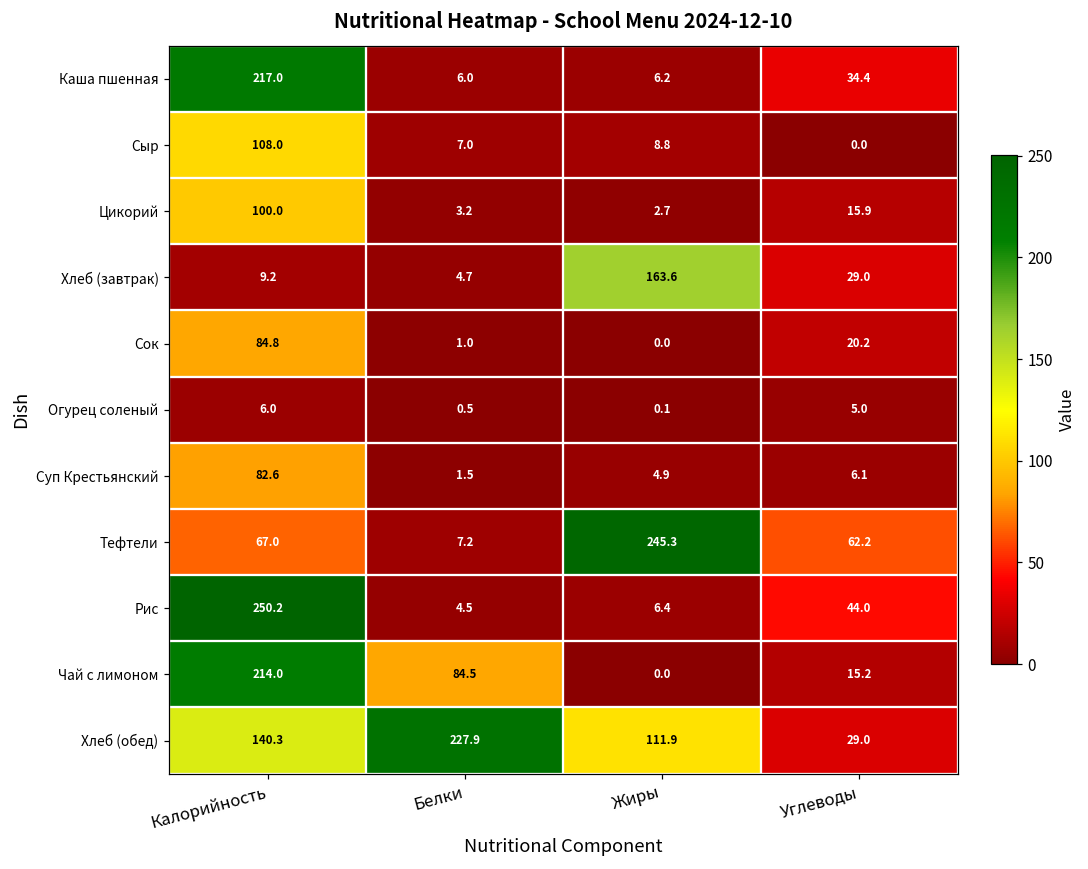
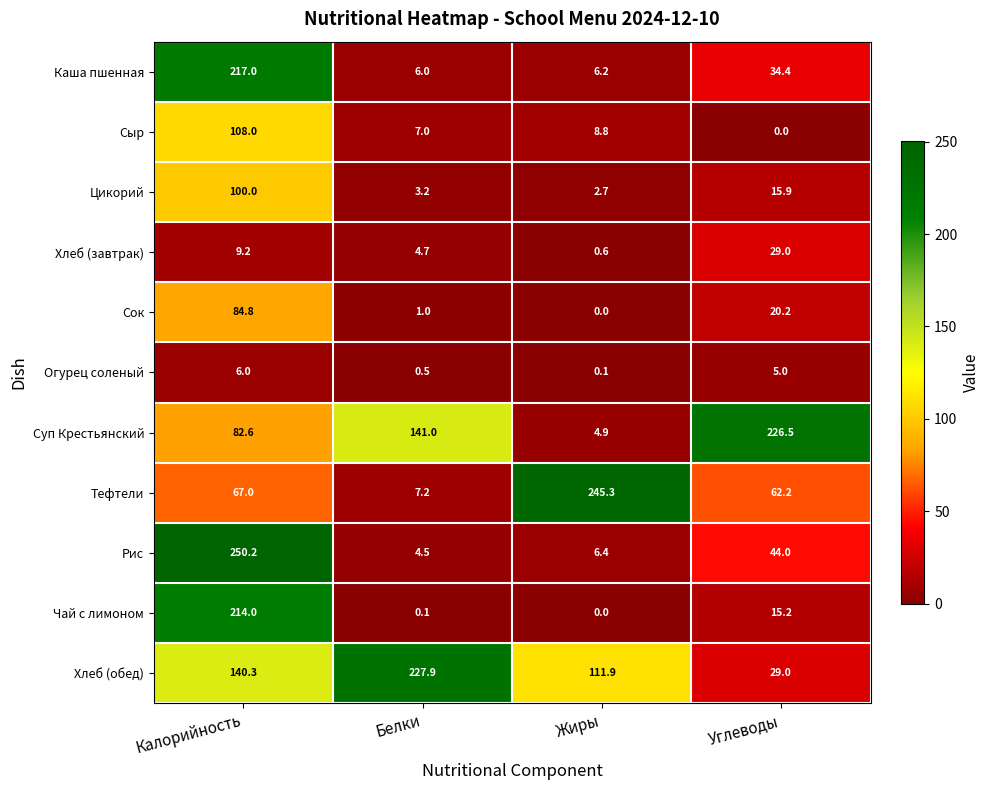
  {
    "Каша пшенная": {
      "Калорийность": 217.0,
      "Белки": 6.0,
      "Жиры": 6.2,
      "Углеводы": 34.4
    },
    "Сыр": {
      "Калорийность": 108.0,
      "Белки": 7.0,
      "Жиры": 8.8,
      "Углеводы": 0.0
    },
    "Цикорий": {
      "Калорийность": 100.0,
      "Белки": 3.2,
      "Жиры": 2.7,
      "Углеводы": 15.9
    },
    "Хлеб (завтрак)": {
      "Калорийность": 9.2,
      "Белки": 4.7,
-     "Жиры": 163.6,
+     "Жиры": 0.6,
      "Углеводы": 29.0
    },
    "Сок": {
      "Калорийность": 84.8,
      "Белки": 1.0,
      "Жиры": 0.0,
      "Углеводы": 20.2
    },
    "Огурец соленый": {
      "Калорийность": 6.0,
      "Белки": 0.5,
      "Жиры": 0.1,
      "Углеводы": 5.0
    },
    "Суп Крестьянский": {
      "Калорийность": 82.6,
-     "Белки": 1.5,
+     "Белки": 141.0,
      "Жиры": 4.9,
-     "Углеводы": 6.1
+     "Углеводы": 226.5
    },
    "Тефтели": {
      "Калорийность": 67.0,
      "Белки": 7.2,
      "Жиры": 245.3,
      "Углеводы": 62.2
    },
    "Рис": {
      "Калорийность": 250.2,
      "Белки": 4.5,
      "Жиры": 6.4,
      "Углеводы": 44.0
    },
    "Чай с лимоном": {
      "Калорийность": 214.0,
-     "Белки": 84.5,
+     "Белки": 0.1,
      "Жиры": 0.0,
      "Углеводы": 15.2
    },
    "Хлеб (обед)": {
      "Калорийность": 140.3,
      "Белки": 227.9,
      "Жиры": 111.9,
      "Углеводы": 29.0
    }
  }
